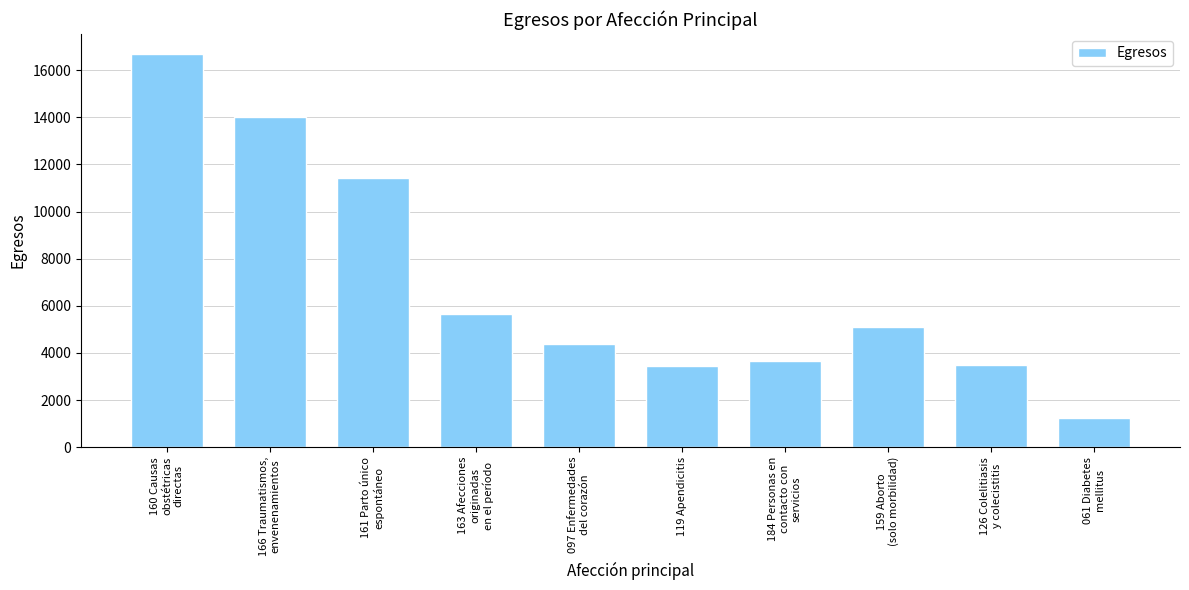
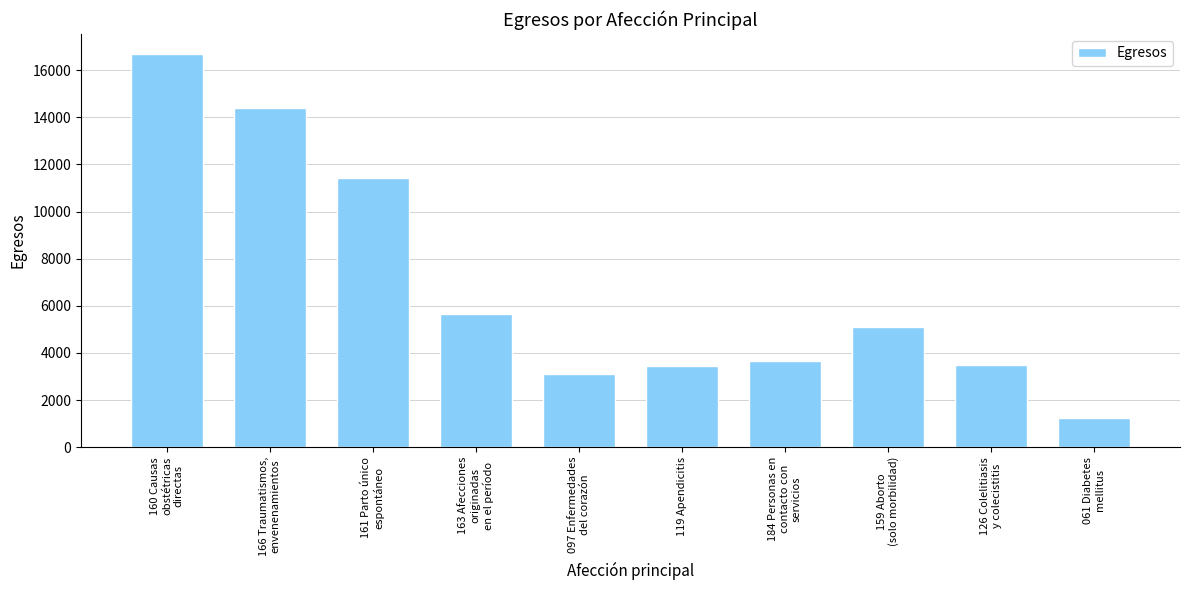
  {
    "160 Causas obstétricas directas": 16700,
-   "166 Traumatismos, envenenamientos": 14000,
+   "166 Traumatismos, envenenamientos": 14400,
    "161 Parto único espontáneo": 11400,
    "163 Afecciones originadas en el período": 5700,
-   "097 Enfermedades del corazón": 4400,
+   "097 Enfermedades del corazón": 3100,
    "119 Apendicitis": 3500,
    "184 Personas en contacto con servicios": 3700,
    "159 Aborto (solo morbilidad)": 5100,
    "126 Colelitiasis y colecistitis": 3500,
    "061 Diabetes mellitus": 1200
  }
